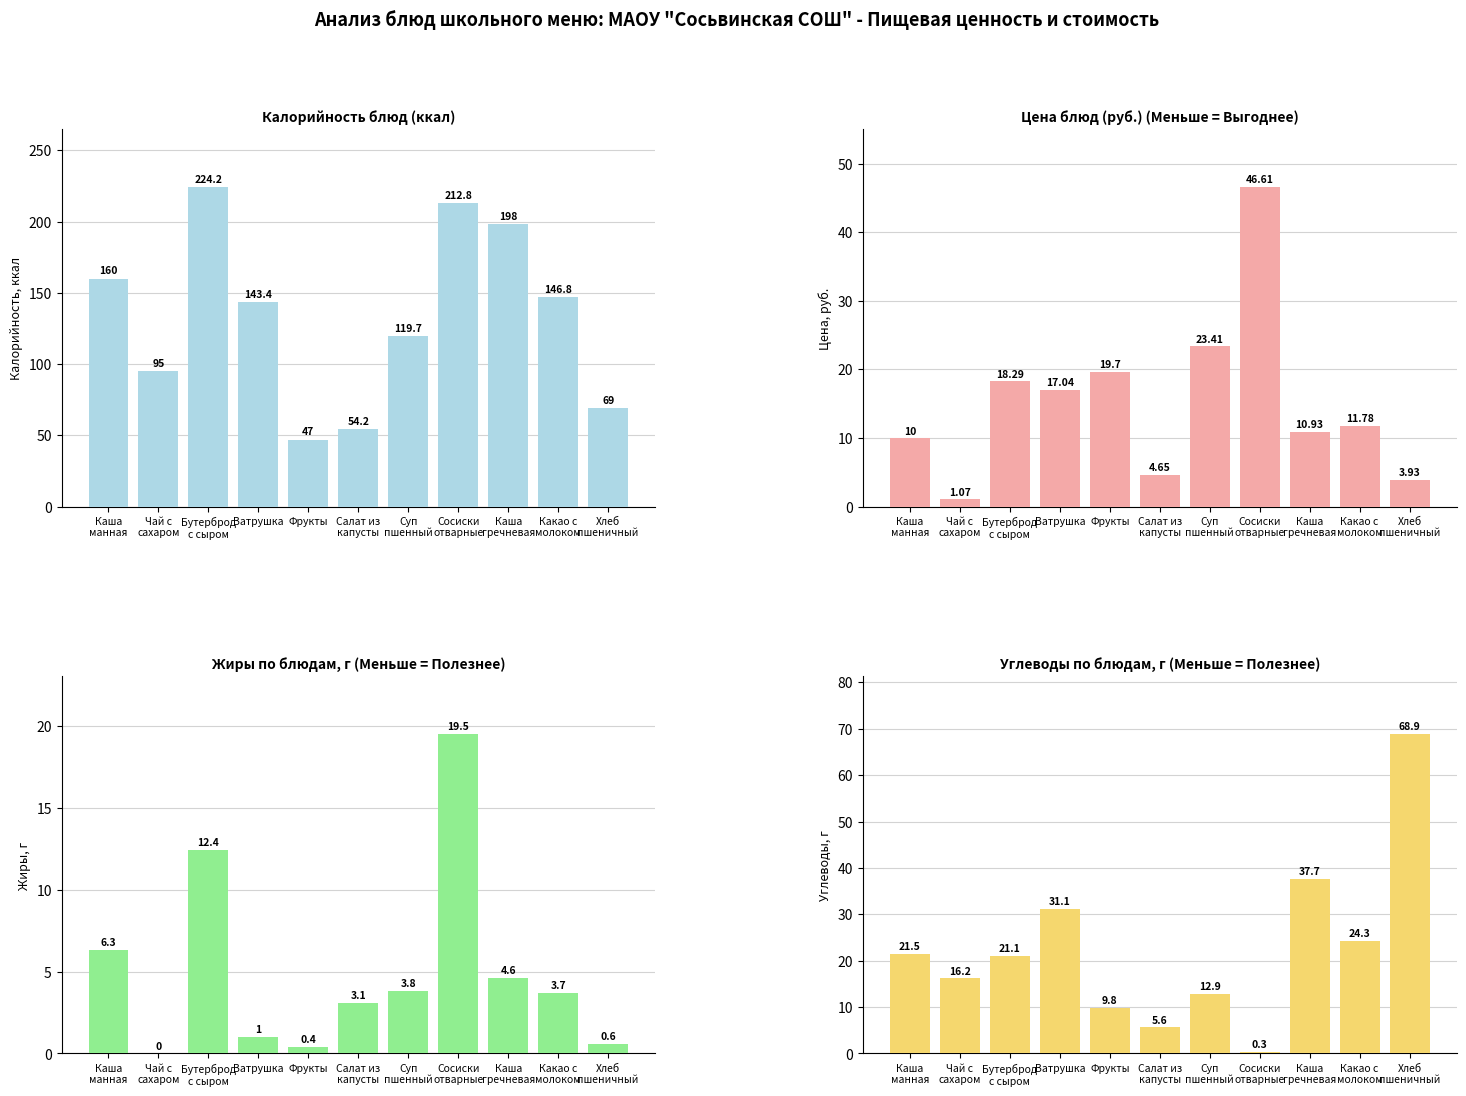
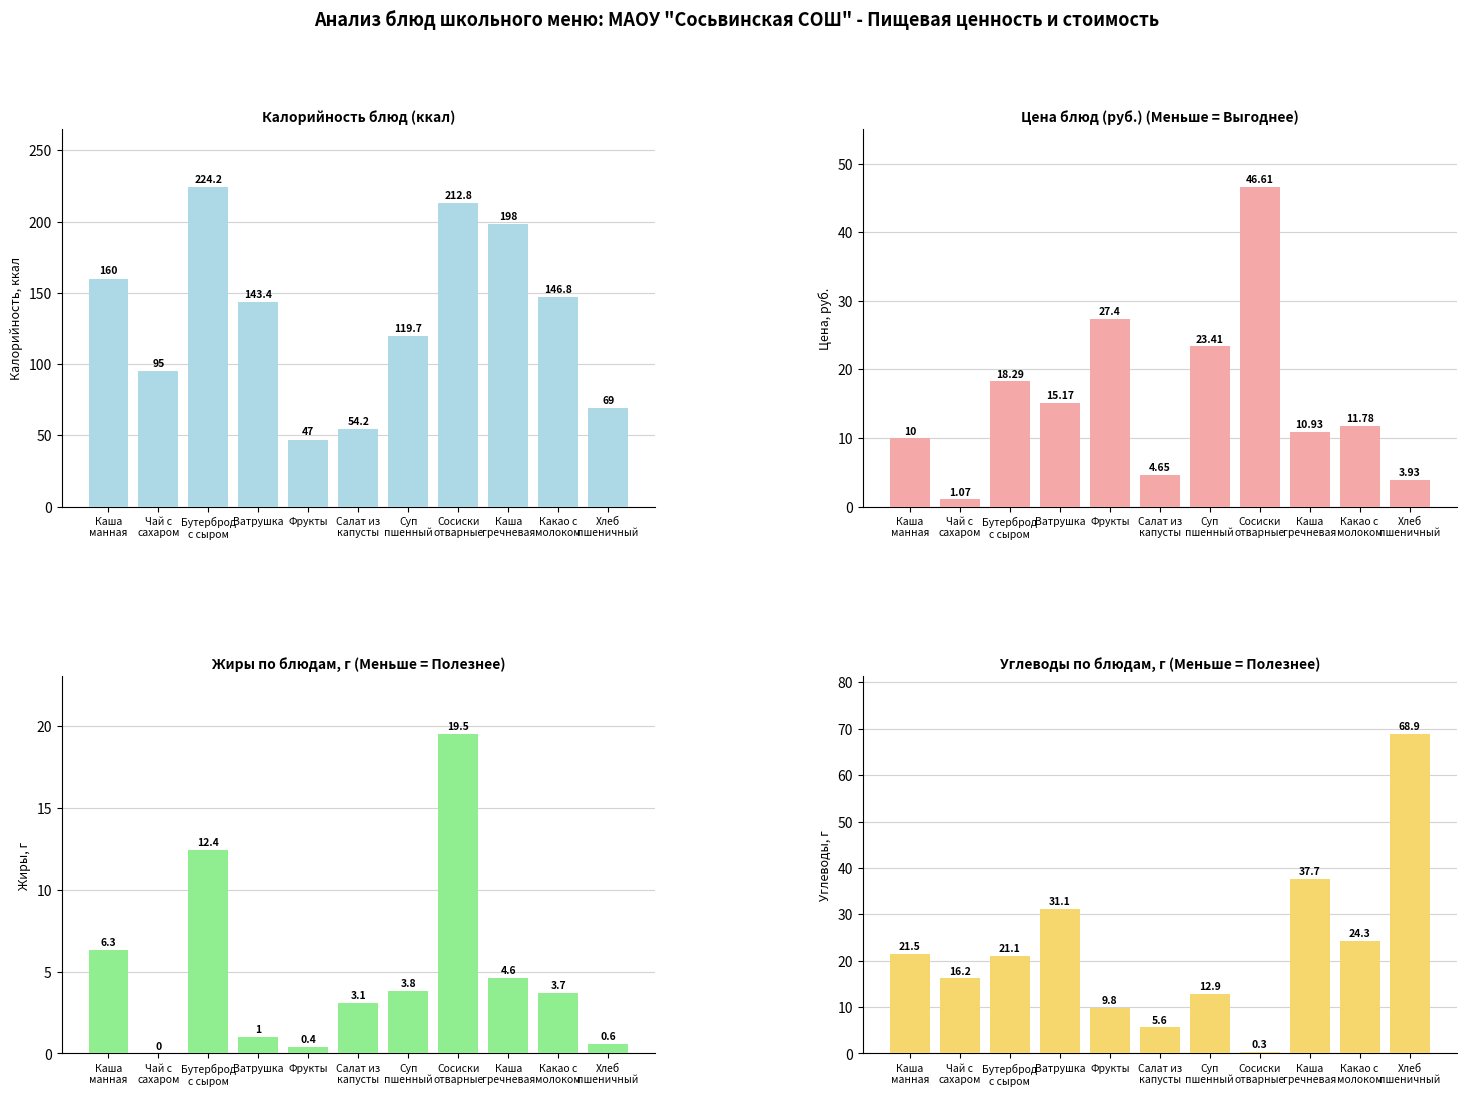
  {
    "Калорийность блюд (ккал)": {
      "Каша манная": 160,
      "Чай с сахаром": 95,
      "Бутерброд с сыром": 224.2,
      "Ватрушка": 143.4,
      "Фрукты": 47,
      "Салат из капусты": 54.2,
      "Суп пшенный": 119.7,
      "Сосиски отварные": 212.8,
      "Каша гречневая": 198,
      "Какао с молоком": 146.8,
      "Хлеб пшеничный": 69
    },
    "Цена блюд (руб.) (Меньше = Выгоднее)": {
      "Каша манная": 10,
      "Чай с сахаром": 1.07,
      "Бутерброд с сыром": 18.29,
-     "Ватрушка": 17.04,
-     "Фрукты": 19.7,
+     "Ватрушка": 15.17,
+     "Фрукты": 27.4,
      "Салат из капусты": 4.65,
      "Суп пшенный": 23.41,
      "Сосиски отварные": 46.61,
      "Каша гречневая": 10.93,
      "Какао с молоком": 11.78,
      "Хлеб пшеничный": 3.93
    },
    "Жиры по блюдам, г (Меньше = Полезнее)": {
      "Каша манная": 6.3,
      "Чай с сахаром": 0,
      "Бутерброд с сыром": 12.4,
      "Ватрушка": 1,
      "Фрукты": 0.4,
      "Салат из капусты": 3.1,
      "Суп пшенный": 3.8,
      "Сосиски отварные": 19.5,
      "Каша гречневая": 4.6,
      "Какао с молоком": 3.7,
      "Хлеб пшеничный": 0.6
    },
    "Углеводы по блюдам, г (Меньше = Полезнее)": {
      "Каша манная": 21.5,
      "Чай с сахаром": 16.2,
      "Бутерброд с сыром": 21.1,
      "Ватрушка": 31.1,
      "Фрукты": 9.8,
      "Салат из капусты": 5.6,
      "Суп пшенный": 12.9,
      "Сосиски отварные": 0.3,
      "Каша гречневая": 37.7,
      "Какао с молоком": 24.3,
      "Хлеб пшеничный": 68.9
    }
  }
